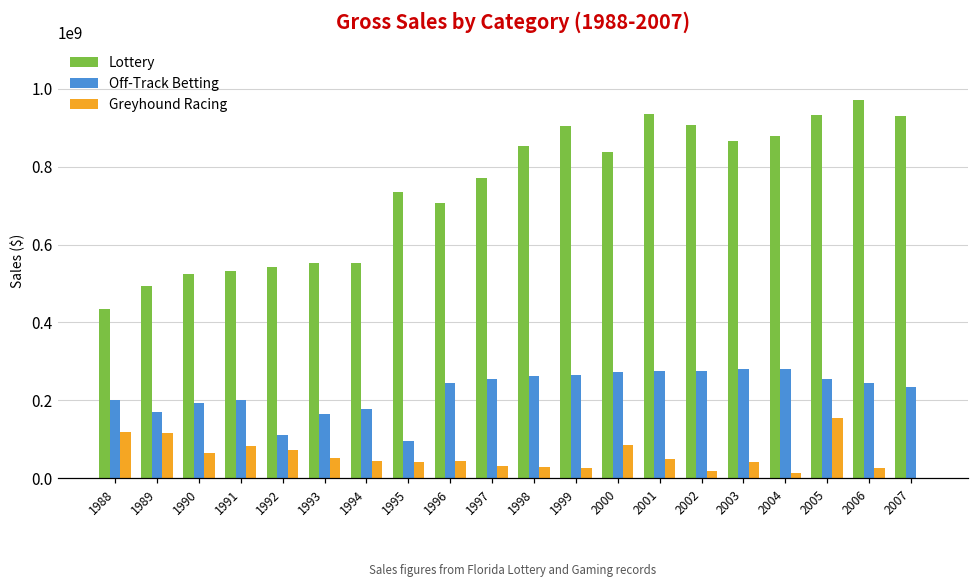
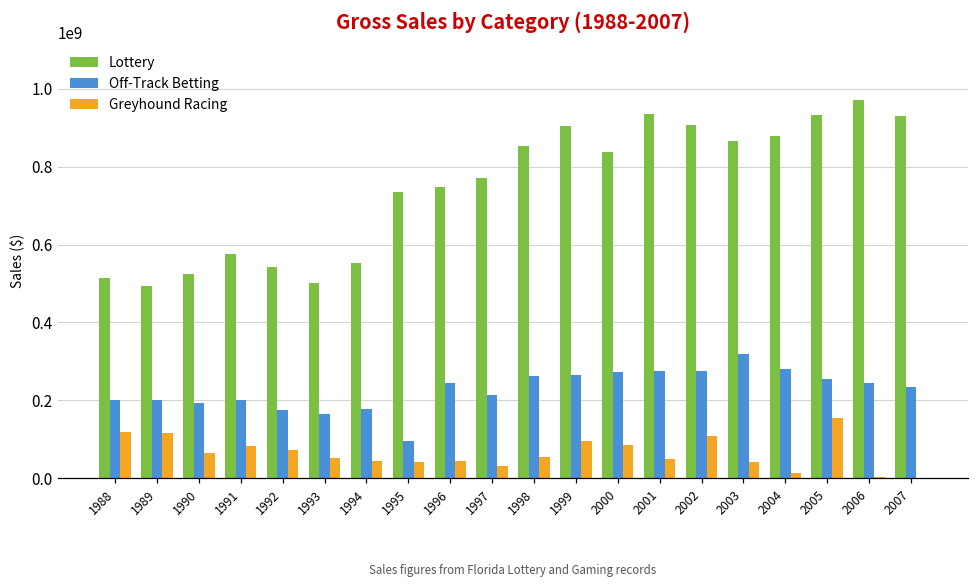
  {
    "Lottery": {
-     "1988": 440000000,
+     "1988": 510000000,
      "1989": 490000000,
      "1990": 530000000,
-     "1991": 530000000,
+     "1991": 580000000,
      "1992": 540000000,
-     "1993": 550000000,
+     "1993": 500000000,
      "1994": 550000000,
      "1995": 730000000,
-     "1996": 710000000,
+     "1996": 750000000,
      "1997": 770000000,
      "1998": 850000000,
      "1999": 910000000,
      "2000": 840000000,
      "2001": 940000000,
      "2002": 910000000,
      "2003": 870000000,
      "2004": 880000000,
      "2005": 930000000,
      "2006": 970000000,
      "2007": 930000000
    },
    "Off-Track Betting": {
      "1988": 200000000,
-     "1989": 170000000,
+     "1989": 200000000,
      "1990": 190000000,
      "1991": 200000000,
-     "1992": 110000000,
+     "1992": 180000000,
      "1993": 160000000,
      "1994": 180000000,
      "1995": 100000000,
      "1996": 240000000,
-     "1997": 250000000,
+     "1997": 210000000,
      "1998": 260000000,
      "1999": 270000000,
      "2000": 270000000,
      "2001": 270000000,
      "2002": 280000000,
-     "2003": 280000000,
+     "2003": 320000000,
      "2004": 280000000,
      "2005": 260000000,
      "2006": 240000000,
      "2007": 230000000
    },
    "Greyhound Racing": {
      "1988": 120000000,
      "1989": 110000000,
      "1990": 70000000,
      "1991": 80000000,
      "1992": 70000000,
      "1993": 50000000,
      "1994": 50000000,
      "1995": 40000000,
      "1996": 50000000,
      "1997": 30000000,
-     "1998": 30000000,
-     "1999": 30000000,
+     "1998": 50000000,
+     "1999": 100000000,
      "2000": 90000000,
      "2001": 50000000,
-     "2002": 20000000,
+     "2002": 110000000,
      "2003": 40000000,
      "2004": 10000000,
      "2005": 150000000,
-     "2006": 30000000,
+     "2006": 0,
      "2007": 0
    }
  }
